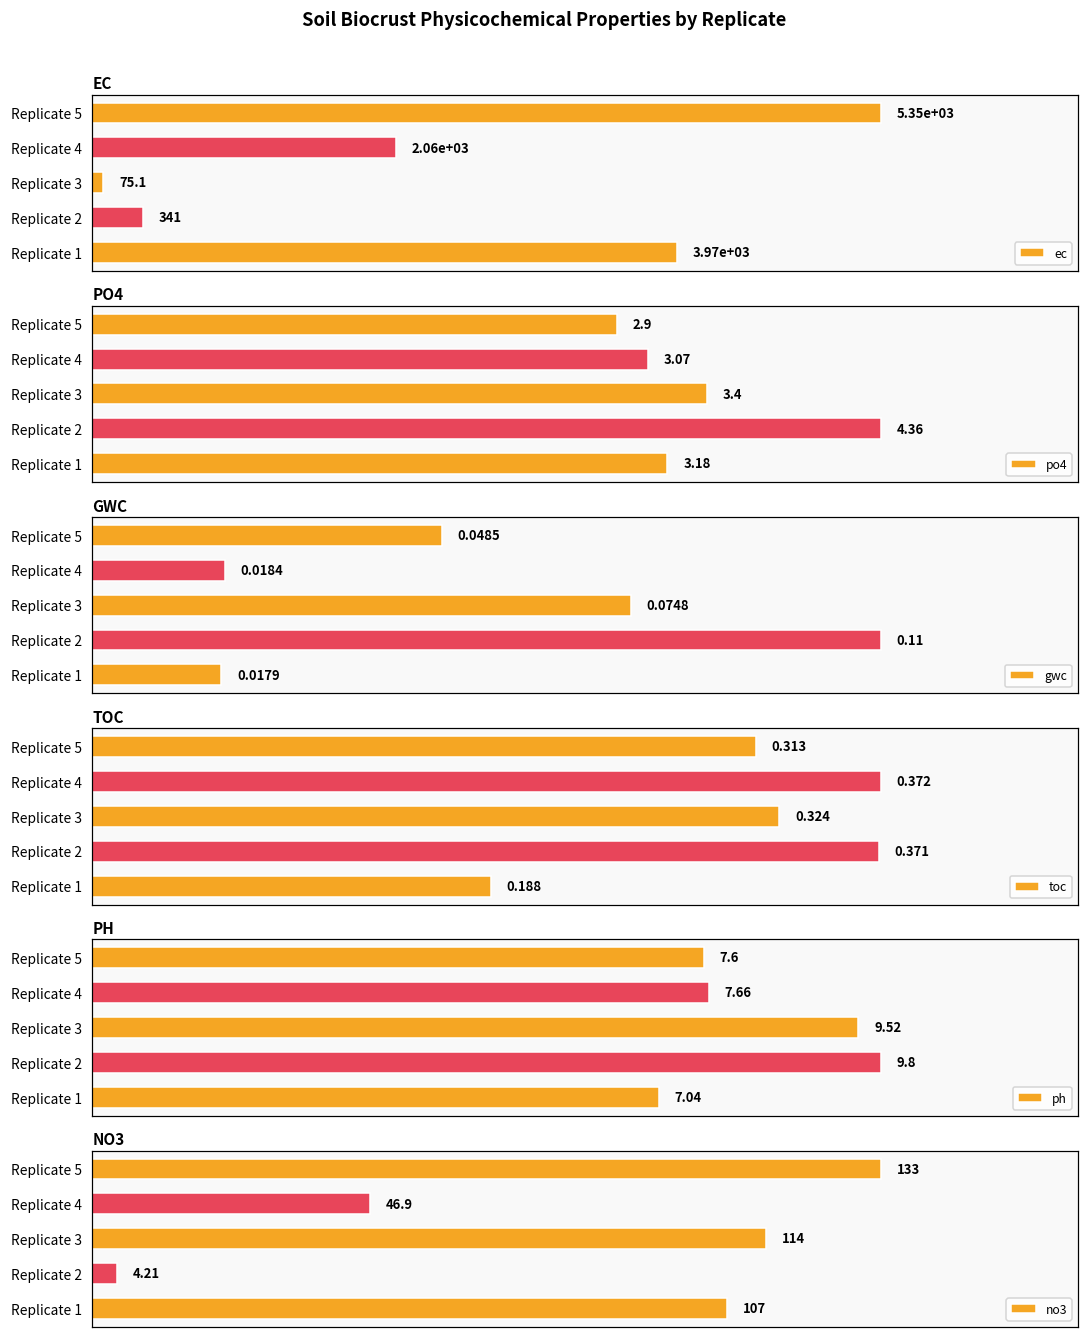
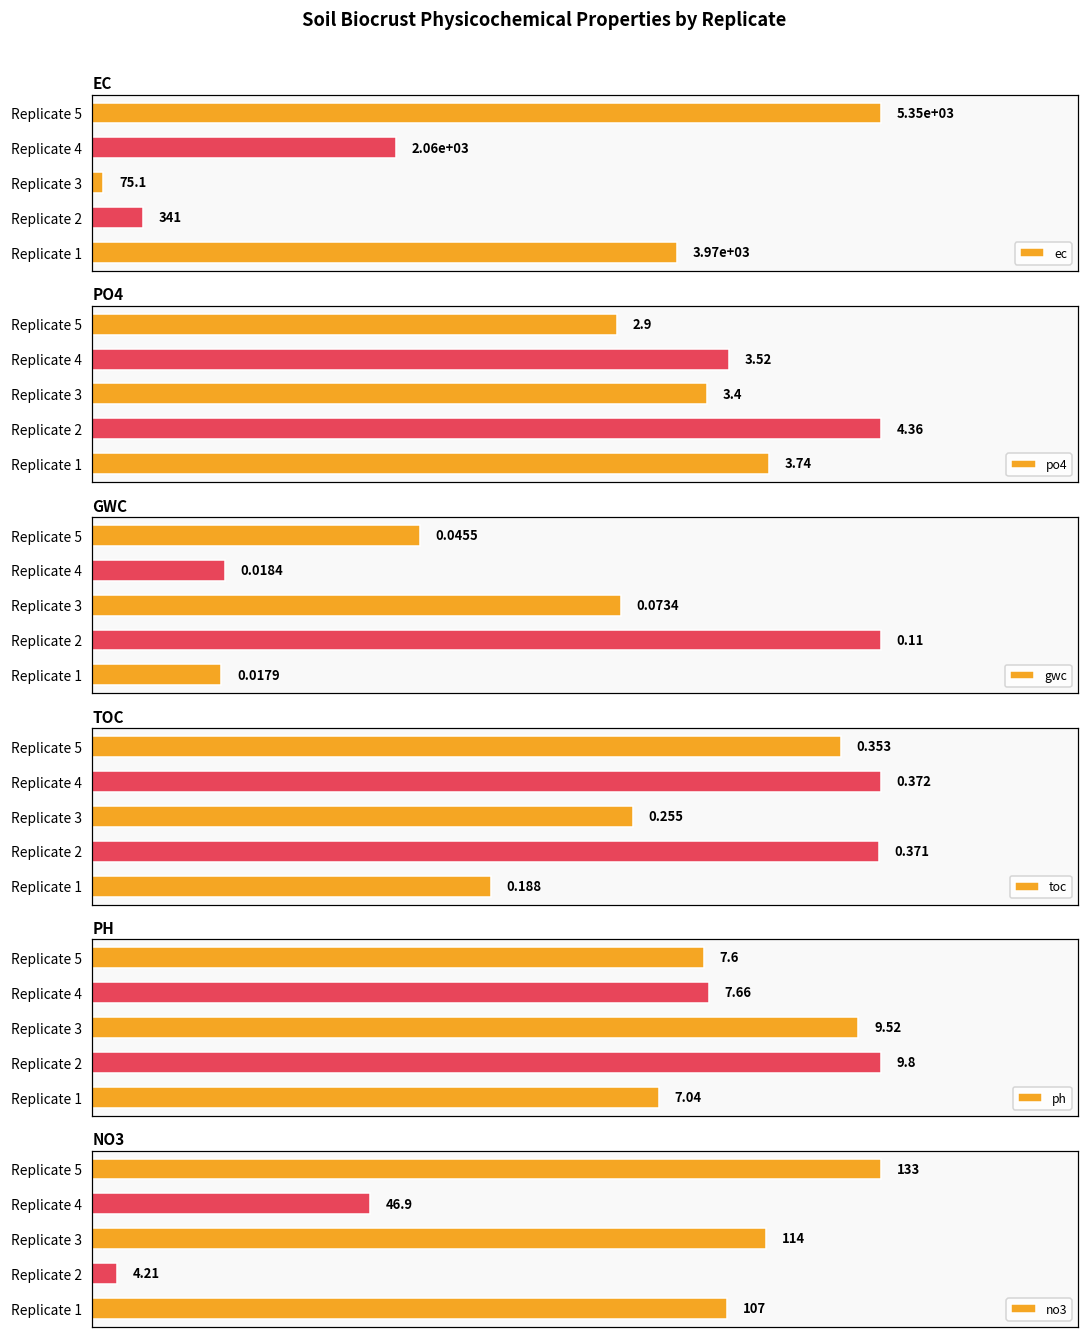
  {
    "EC": {
      "Replicate 5": "5.35e+03",
      "Replicate 3": "75.1",
      "Replicate 2": "341"
    },
    "PO4": {
      "Replicate 5": "2.9",
-     "Replicate 4": "3.07",
+     "Replicate 4": "3.52",
      "Replicate 3": "3.4",
      "Replicate 2": "4.36",
-     "Replicate 1": "3.18"
+     "Replicate 1": "3.74"
    },
    "GWC": {
-     "Replicate 5": "0.0485",
+     "Replicate 5": "0.0455",
      "Replicate 4": "0.0184",
-     "Replicate 3": "0.0748",
+     "Replicate 3": "0.0734",
      "Replicate 2": "0.11",
      "Replicate 1": "0.0179"
    },
    "TOC": {
-     "Replicate 5": "0.313",
+     "Replicate 5": "0.353",
      "Replicate 4": "0.372",
-     "Replicate 3": "0.324",
+     "Replicate 3": "0.255",
      "Replicate 2": "0.371",
      "Replicate 1": "0.188"
    },
    "PH": {
      "Replicate 5": "7.6",
      "Replicate 4": "7.66",
      "Replicate 3": "9.52",
      "Replicate 2": "9.8",
      "Replicate 1": "7.04"
    },
    "NO3": {
      "Replicate 5": "133",
      "Replicate 4": "46.9",
      "Replicate 3": "114",
      "Replicate 2": "4.21",
      "Replicate 1": "107"
    }
  }
